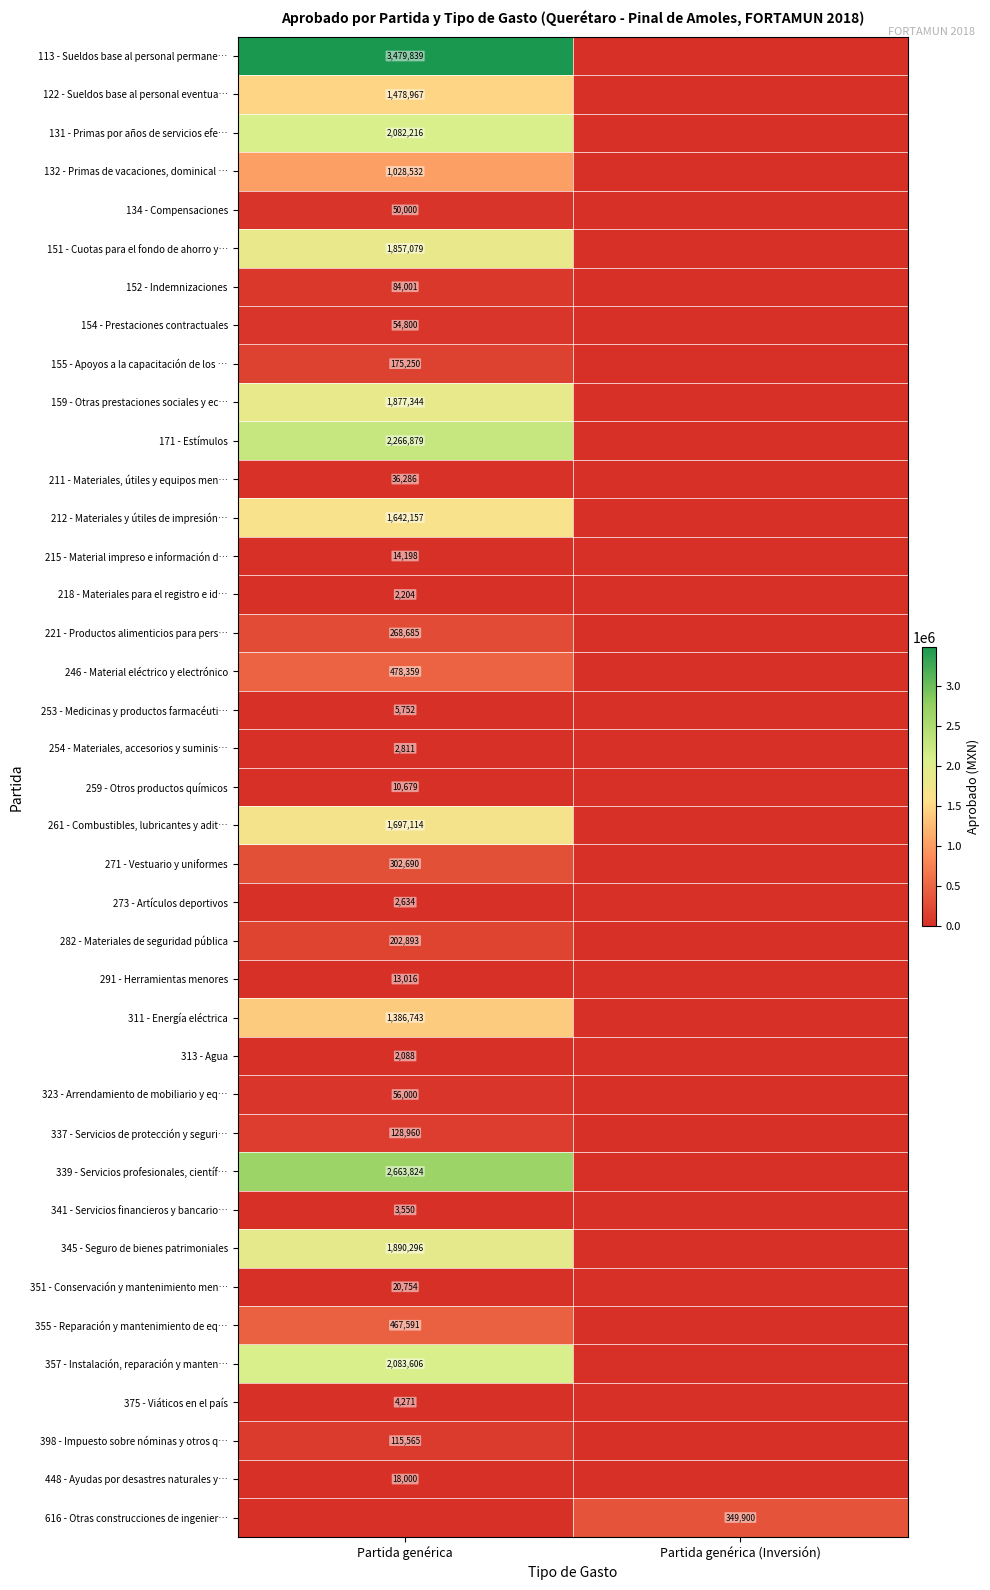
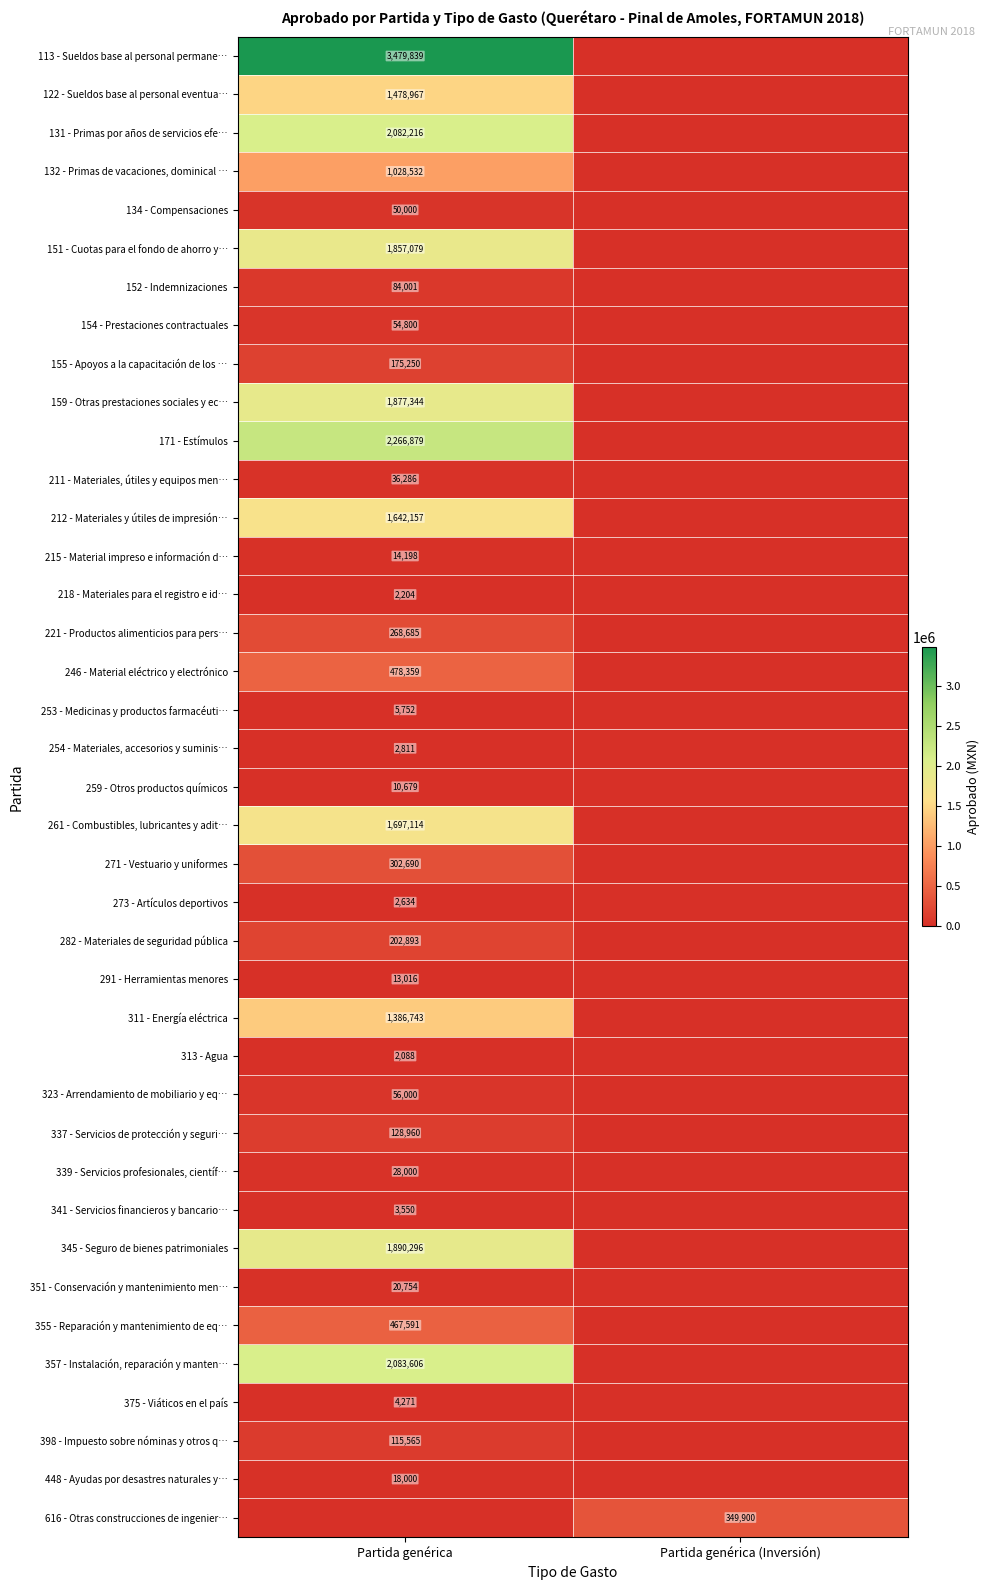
  {
    "339 - Servicios profesionales, científ…": {
-     "Partida genérica": "2,663,824"
+     "Partida genérica": "28,000"
    }
  }
